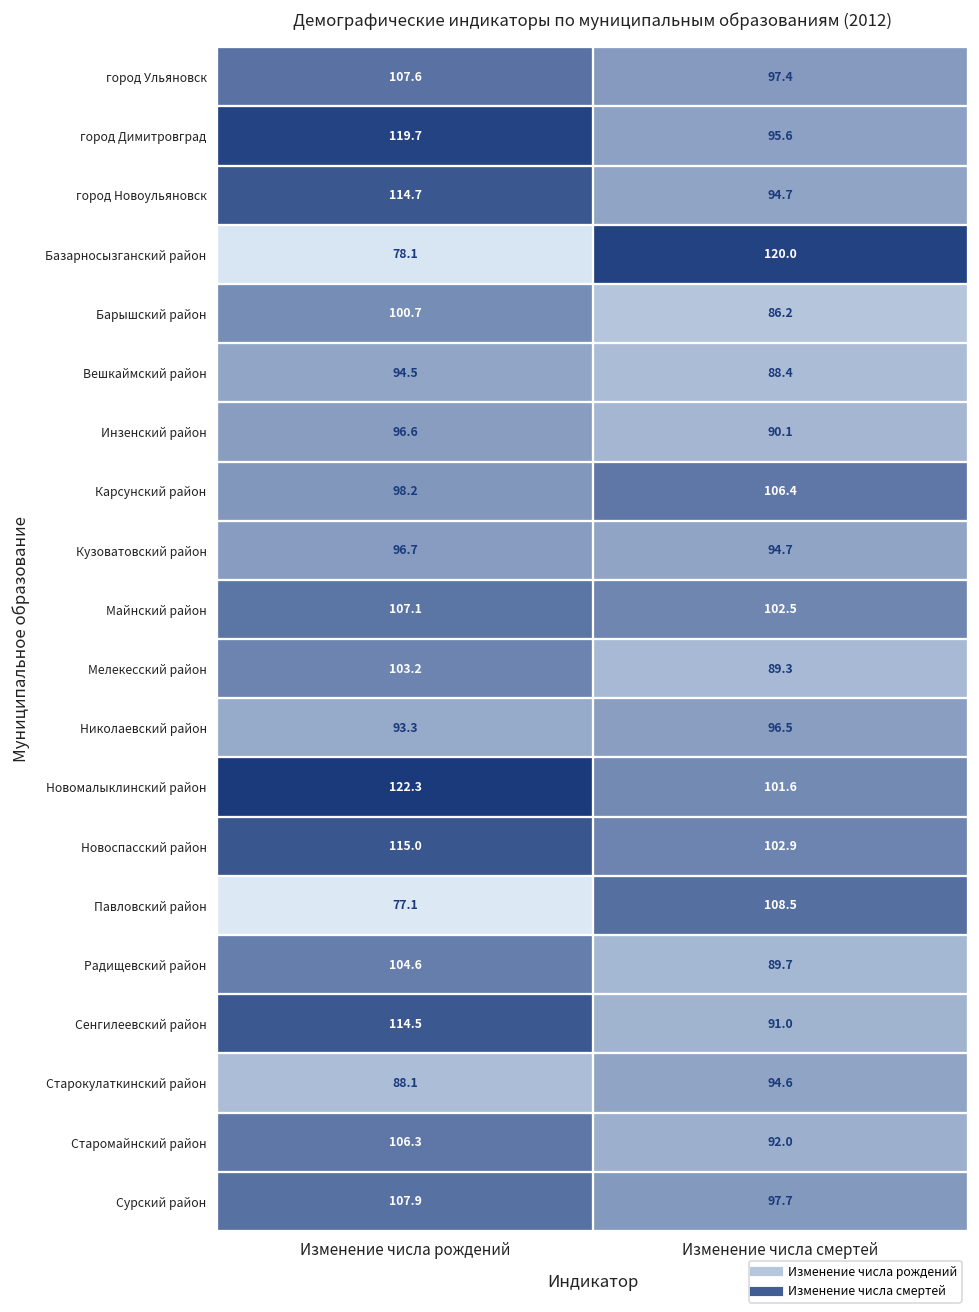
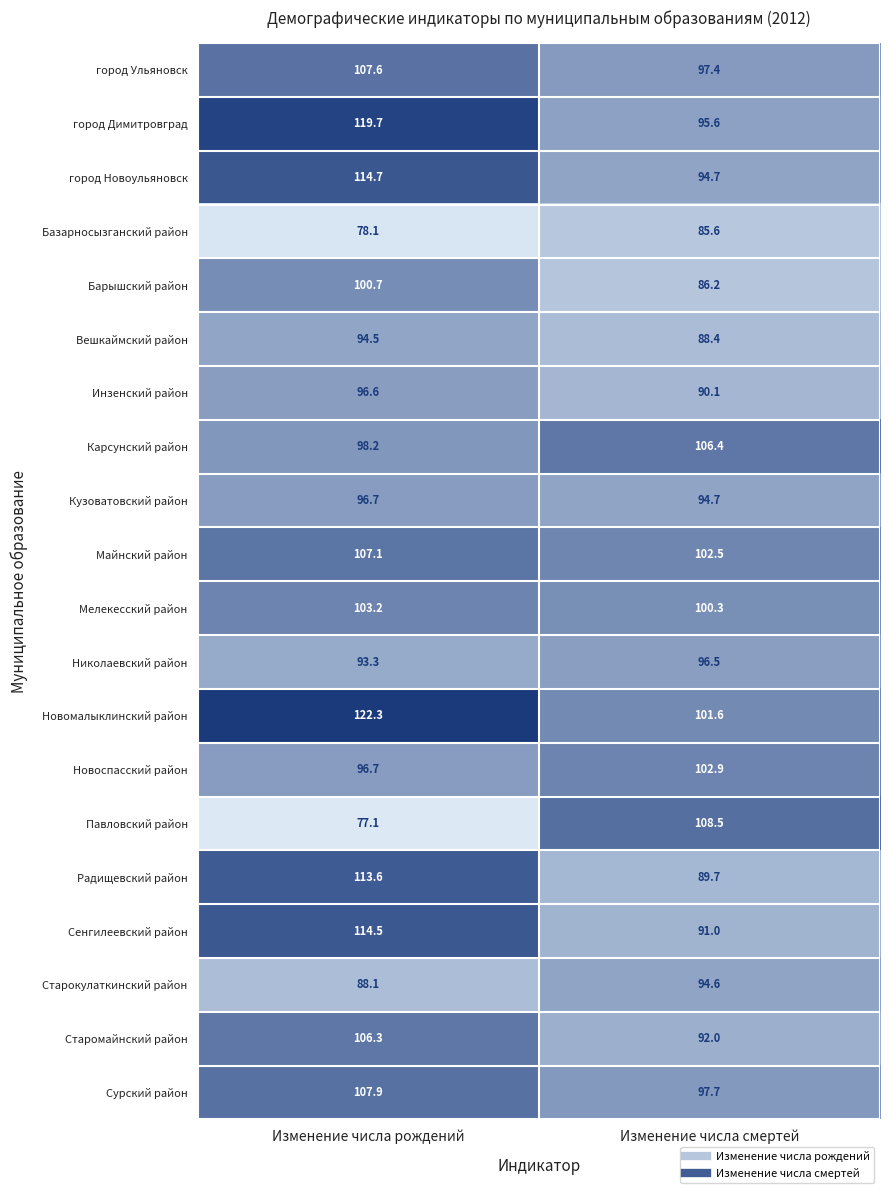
  {
    "город Ульяновск": {
      "Изменение числа рождений": 107.6,
      "Изменение числа смертей": 97.4
    },
    "город Димитровград": {
      "Изменение числа рождений": 119.7,
      "Изменение числа смертей": 95.6
    },
    "город Новоульяновск": {
      "Изменение числа рождений": 114.7,
      "Изменение числа смертей": 94.7
    },
    "Базарносызганский район": {
      "Изменение числа рождений": 78.1,
-     "Изменение числа смертей": 120.0
+     "Изменение числа смертей": 85.6
    },
    "Барышский район": {
      "Изменение числа рождений": 100.7,
      "Изменение числа смертей": 86.2
    },
    "Вешкаймский район": {
      "Изменение числа рождений": 94.5,
      "Изменение числа смертей": 88.4
    },
    "Инзенский район": {
      "Изменение числа рождений": 96.6,
      "Изменение числа смертей": 90.1
    },
    "Карсунский район": {
      "Изменение числа рождений": 98.2,
      "Изменение числа смертей": 106.4
    },
    "Кузоватовский район": {
      "Изменение числа рождений": 96.7,
      "Изменение числа смертей": 94.7
    },
    "Майнский район": {
      "Изменение числа рождений": 107.1,
      "Изменение числа смертей": 102.5
    },
    "Мелекесский район": {
      "Изменение числа рождений": 103.2,
-     "Изменение числа смертей": 89.3
+     "Изменение числа смертей": 100.3
    },
    "Николаевский район": {
      "Изменение числа рождений": 93.3,
      "Изменение числа смертей": 96.5
    },
    "Новомалыклинский район": {
      "Изменение числа рождений": 122.3,
      "Изменение числа смертей": 101.6
    },
    "Новоспасский район": {
-     "Изменение числа рождений": 115.0,
+     "Изменение числа рождений": 96.7,
      "Изменение числа смертей": 102.9
    },
    "Павловский район": {
      "Изменение числа рождений": 77.1,
      "Изменение числа смертей": 108.5
    },
    "Радищевский район": {
-     "Изменение числа рождений": 104.6,
+     "Изменение числа рождений": 113.6,
      "Изменение числа смертей": 89.7
    },
    "Сенгилеевский район": {
      "Изменение числа рождений": 114.5,
      "Изменение числа смертей": 91.0
    },
    "Старокулаткинский район": {
      "Изменение числа рождений": 88.1,
      "Изменение числа смертей": 94.6
    },
    "Старомайнский район": {
      "Изменение числа рождений": 106.3,
      "Изменение числа смертей": 92.0
    },
    "Сурский район": {
      "Изменение числа рождений": 107.9,
      "Изменение числа смертей": 97.7
    }
  }
